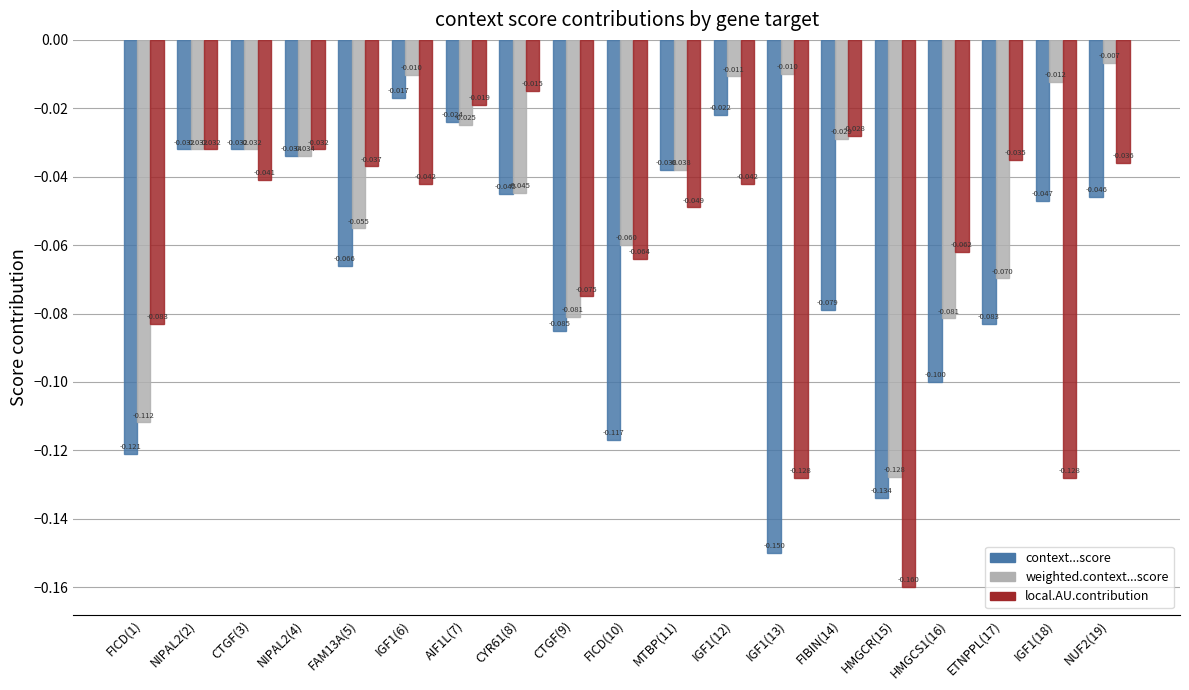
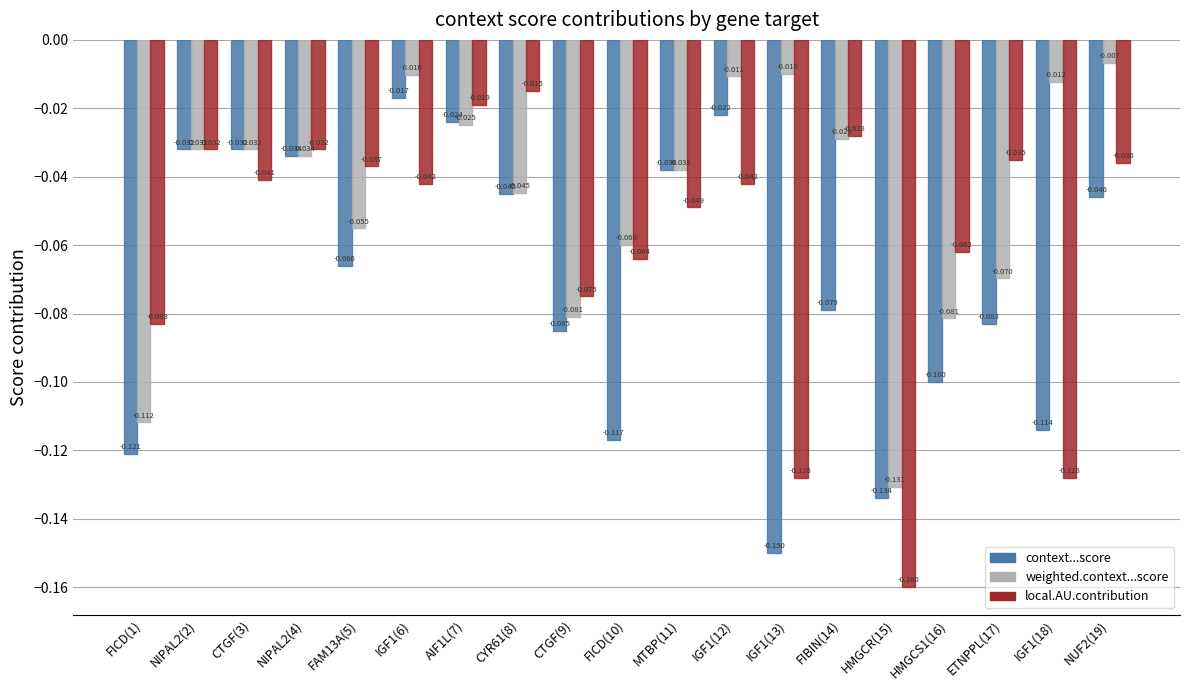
  {
    "context...score": {
      "FICD(1)": -0.121,
      "FAM13A(5)": -0.066,
      "IGF1(6)": -0.017,
      "CTGF(9)": -0.085,
      "FICD(10)": -0.117,
      "IGF1(12)": -0.022,
      "IGF1(13)": -0.150,
      "FIBIN(14)": -0.079,
      "HMGCR(15)": -0.134,
      "HMGCS1(16)": -0.100,
      "ETNPPL(17)": -0.083,
-     "IGF1(18)": -0.047,
+     "IGF1(18)": -0.114,
      "NUF2(19)": -0.046
    },
    "weighted.context...score": {
      "FICD(1)": -0.112,
      "FAM13A(5)": -0.055,
      "IGF1(6)": -0.010,
      "CTGF(9)": -0.081,
      "FICD(10)": -0.060,
      "IGF1(12)": -0.011,
      "IGF1(13)": -0.010,
-     "HMGCR(15)": -0.128,
+     "HMGCR(15)": -0.131,
      "HMGCS1(16)": -0.081,
      "ETNPPL(17)": -0.070,
      "IGF1(18)": -0.012,
      "NUF2(19)": -0.007
    },
    "local.AU.contribution": {
      "FICD(1)": -0.083,
      "CTGF(3)": -0.041,
      "NIPAL2(4)": -0.032,
      "FAM13A(5)": -0.037,
      "IGF1(6)": -0.042,
      "AIF1L(7)": -0.019,
      "CYR61(8)": -0.015,
      "CTGF(9)": -0.075,
      "FICD(10)": -0.064,
      "MTBP(11)": -0.049,
      "IGF1(12)": -0.042,
      "IGF1(13)": -0.128,
      "HMGCR(15)": -0.160,
      "HMGCS1(16)": -0.062,
      "ETNPPL(17)": -0.035,
      "IGF1(18)": -0.128,
      "NUF2(19)": -0.036
    }
  }
